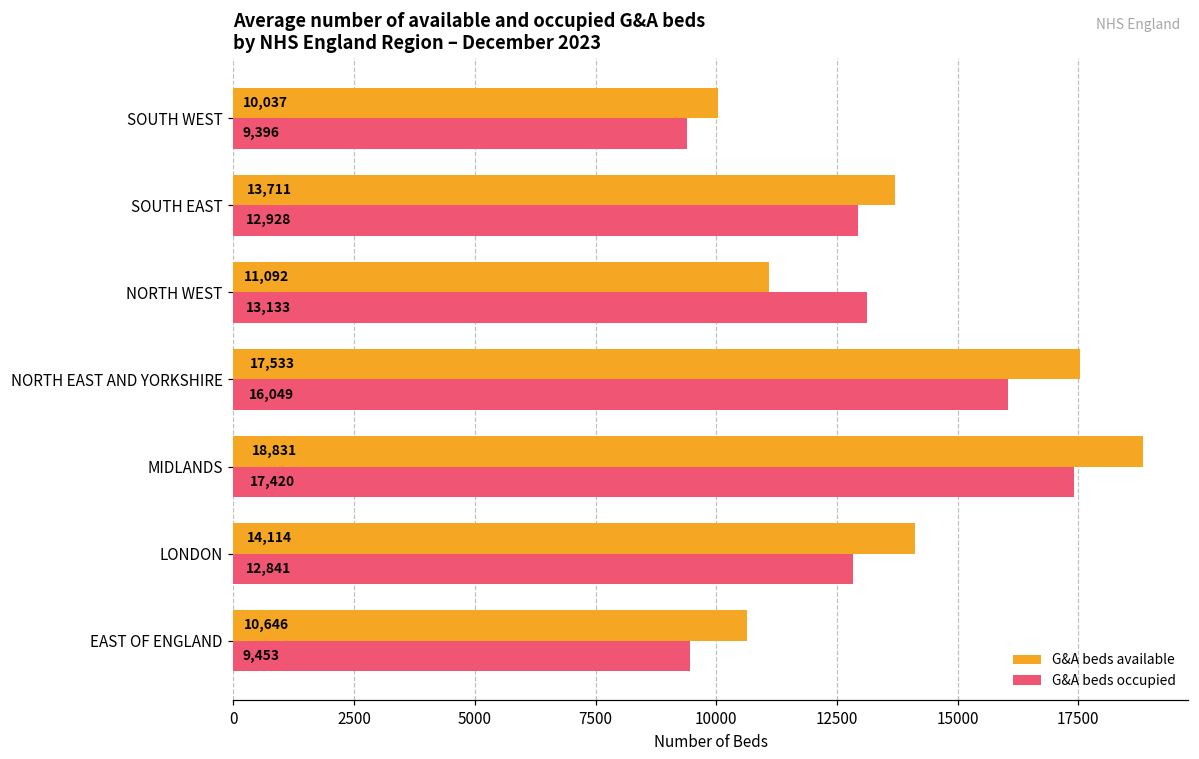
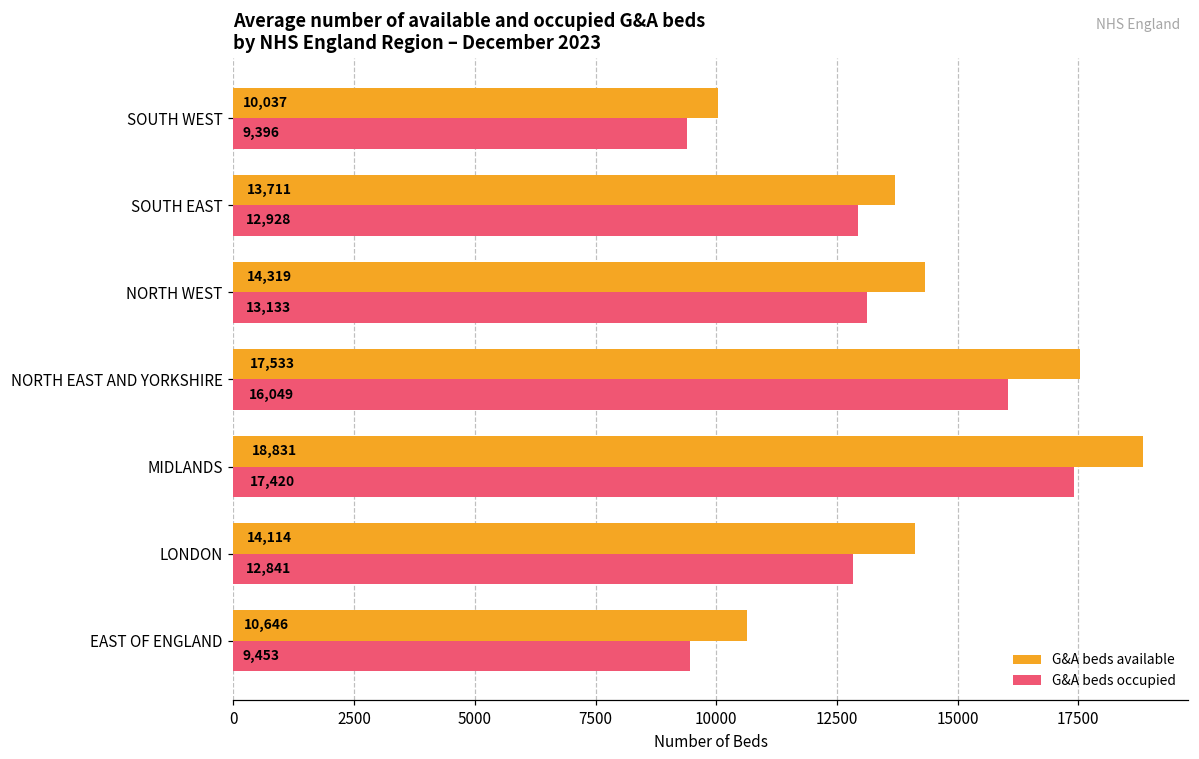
  {
    "G&A beds available": {
      "SOUTH WEST": "10,037",
      "SOUTH EAST": "13,711",
-     "NORTH WEST": "11,092",
+     "NORTH WEST": "14,319",
      "NORTH EAST AND YORKSHIRE": "17,533",
      "MIDLANDS": "18,831",
      "LONDON": "14,114",
      "EAST OF ENGLAND": "10,646"
    },
    "G&A beds occupied": {
      "SOUTH WEST": "9,396",
      "SOUTH EAST": "12,928",
      "NORTH WEST": "13,133",
      "NORTH EAST AND YORKSHIRE": "16,049",
      "MIDLANDS": "17,420",
      "LONDON": "12,841",
      "EAST OF ENGLAND": "9,453"
    }
  }
